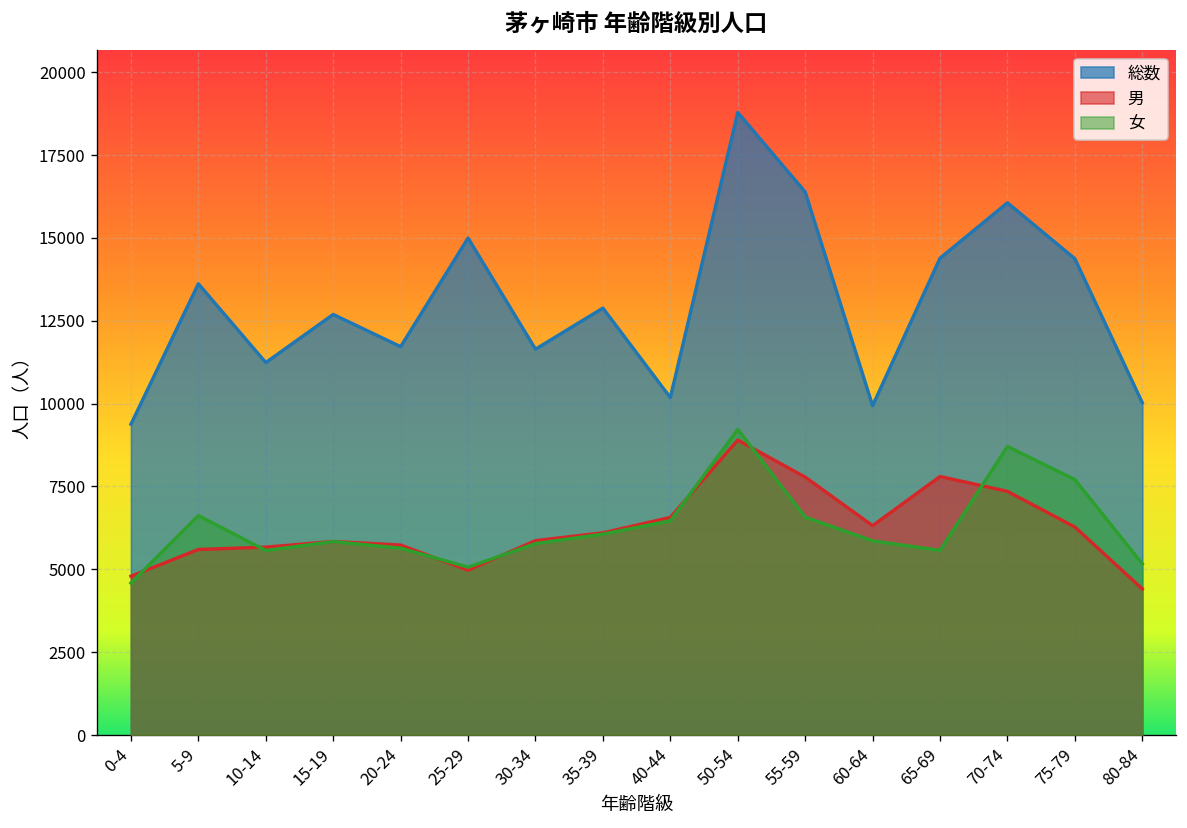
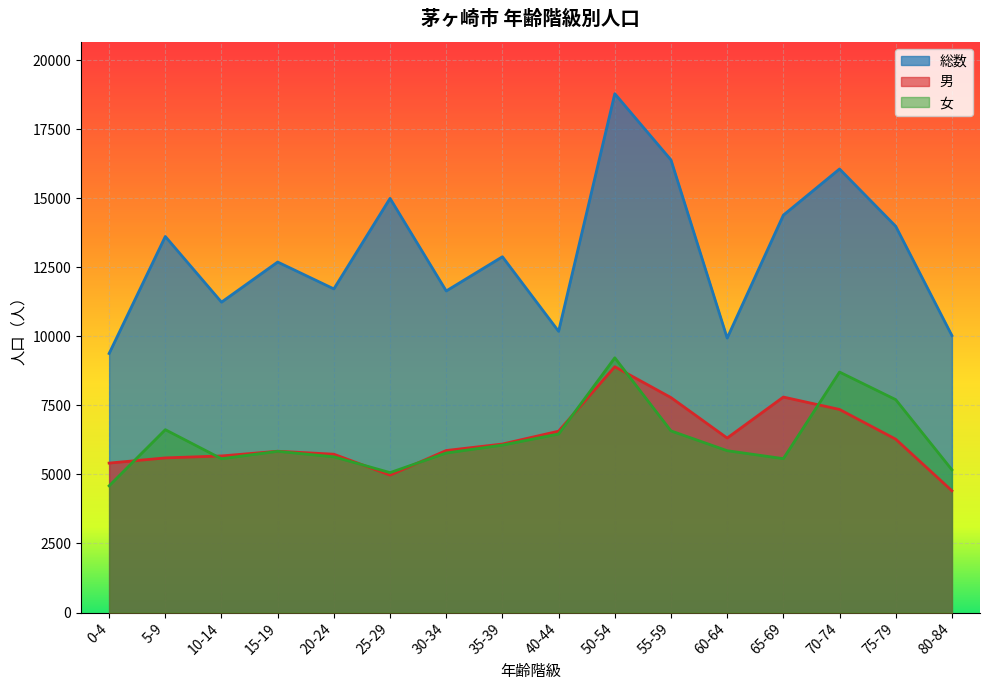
  {
    "総数": {
      "0-4": 9400,
      "5-9": 13600,
      "10-14": 11200,
      "15-19": 12700,
      "20-24": 11700,
      "25-29": 15000,
      "30-34": 11600,
      "35-39": 12900,
      "40-44": 10200,
      "50-54": 18800,
      "55-59": 16400,
      "60-64": 9900,
      "65-69": 14400,
      "70-74": 16100,
-     "75-79": 14400,
+     "75-79": 14000,
      "80-84": 10000
    },
    "男": {
-     "0-4": 4800,
+     "0-4": 5400,
      "5-9": 5600,
      "10-14": 5700,
      "20-24": 5700,
      "40-44": 6600,
      "50-54": 8900,
      "55-59": 7800,
      "60-64": 6300,
      "65-69": 7800,
      "70-74": 7400,
      "75-79": 6300,
      "80-84": 4400
    },
    "女": {
      "0-4": 4600,
      "5-9": 6600,
      "10-14": 5600,
      "20-24": 5600,
      "40-44": 6500,
      "50-54": 9200,
      "55-59": 6600,
      "60-64": 5900,
      "65-69": 5600,
      "70-74": 8700,
      "75-79": 7700,
      "80-84": 5200
    }
  }
